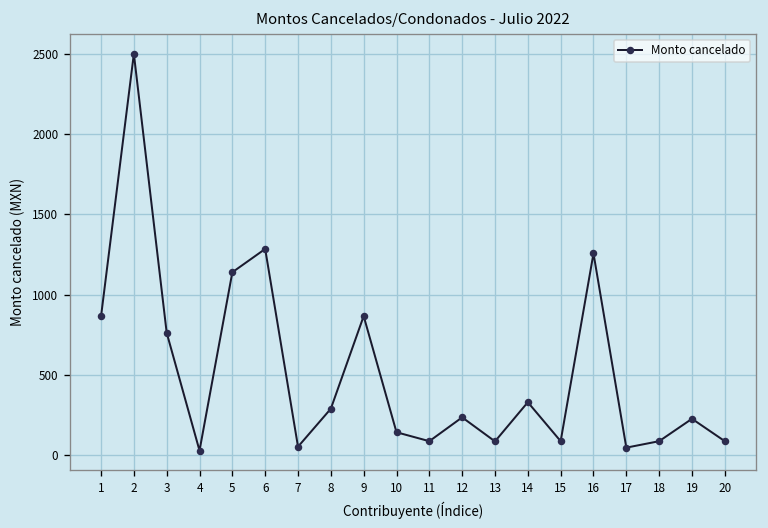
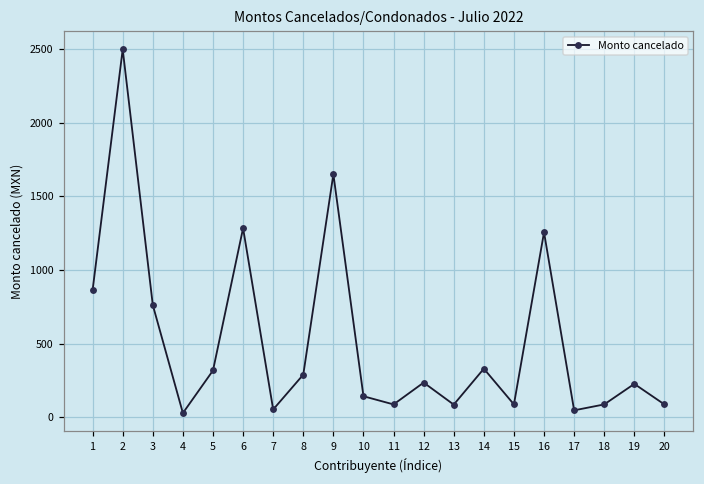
  {
    "1": 860,
    "2": 2500,
    "3": 760,
    "4": 30,
-   "5": 1140,
+   "5": 320,
    "6": 1280,
    "7": 50,
    "8": 290,
-   "9": 870,
+   "9": 1650,
    "10": 140,
    "11": 90,
    "12": 230,
    "13": 80,
    "14": 330,
    "15": 90,
    "16": 1260,
    "17": 50,
    "18": 90,
    "19": 230,
    "20": 90
  }
